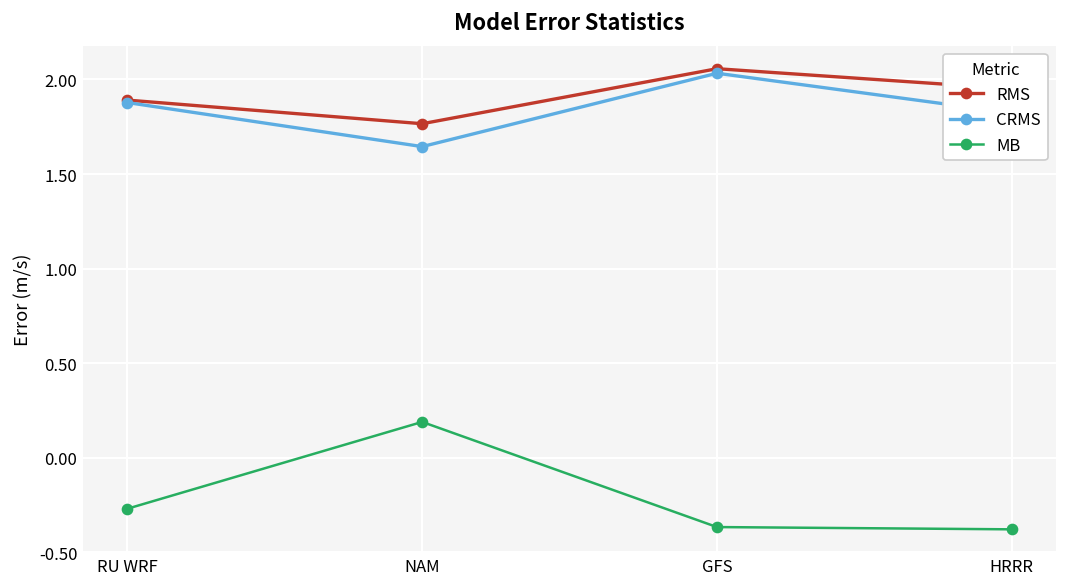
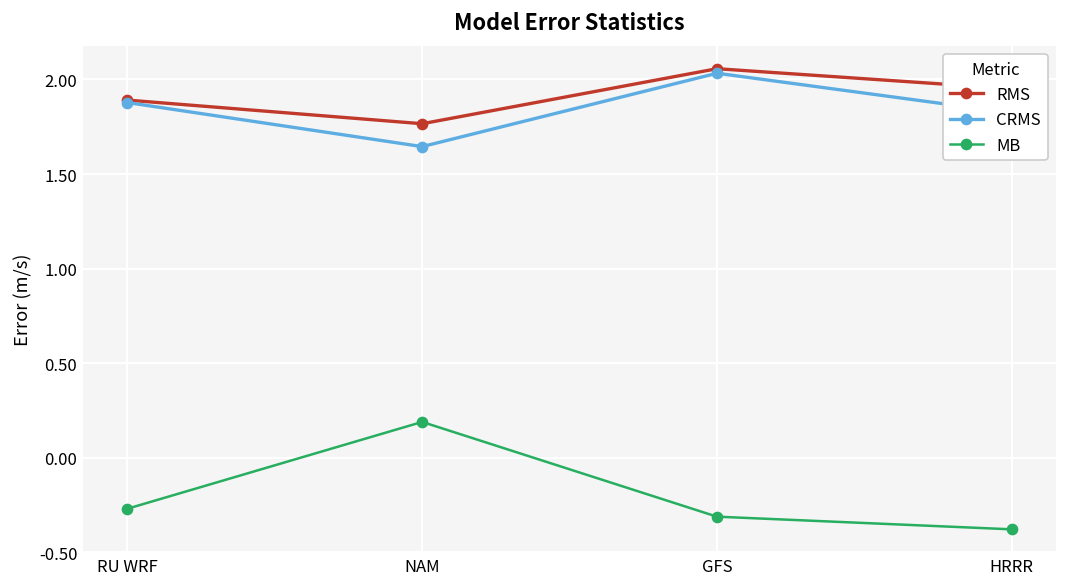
  {
    "RMS": {
      "NAM": 1.77,
      "GFS": 2.06
    },
    "CRMS": {
      "NAM": 1.65,
      "GFS": 2.03
    },
    "MB": {
      "RU WRF": -0.27,
      "NAM": 0.19,
-     "GFS": -0.37,
+     "GFS": -0.31,
      "HRRR": -0.38
    }
  }
